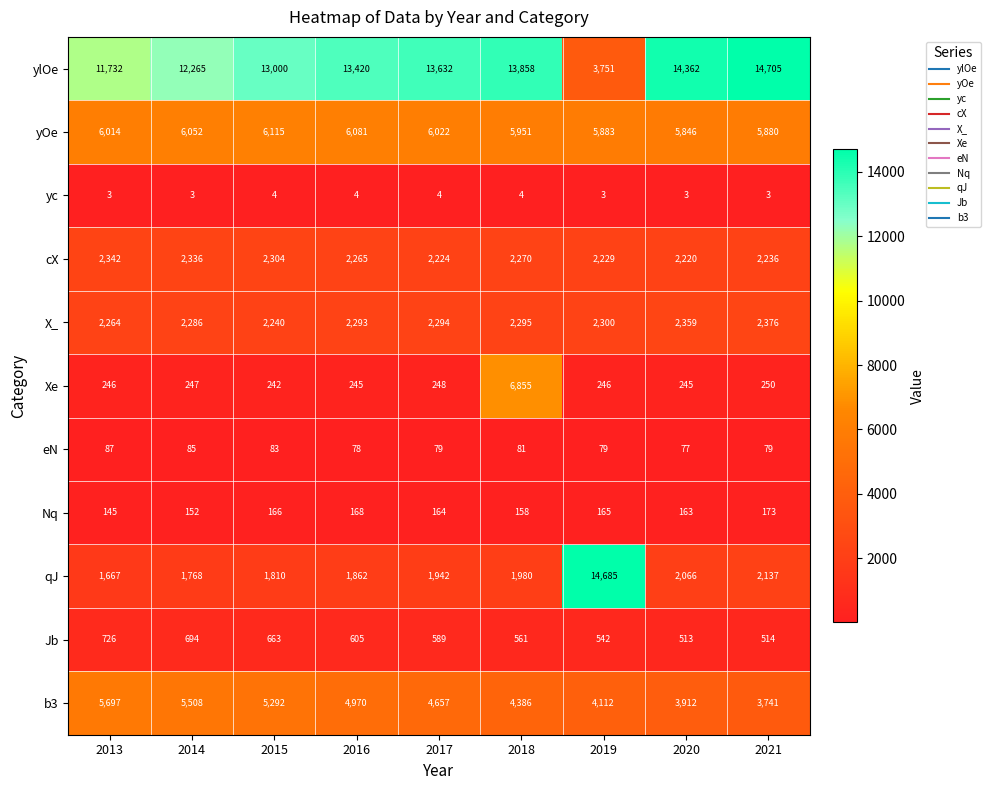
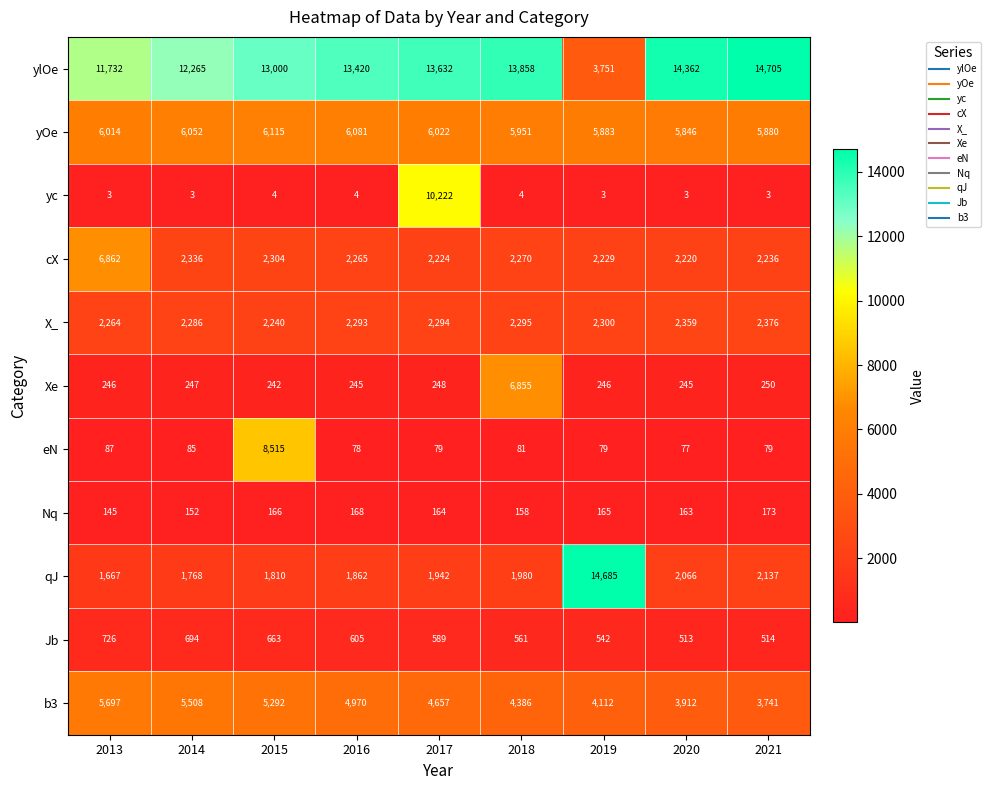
  {
    "ylOe": {
      "2013": "11,732",
      "2014": "12,265",
      "2015": "13,000",
      "2016": "13,420",
      "2017": "13,632",
      "2018": "13,858",
      "2019": "3,751",
      "2020": "14,362",
      "2021": "14,705"
    },
    "yOe": {
      "2013": "6,014",
      "2014": "6,052",
      "2015": "6,115",
      "2016": "6,081",
      "2017": "6,022",
      "2018": "5,951",
      "2019": "5,883",
      "2020": "5,846",
      "2021": "5,880"
    },
    "yc": {
      "2013": "3",
      "2014": "3",
      "2015": "4",
      "2016": "4",
-     "2017": "4",
+     "2017": "10,222",
      "2018": "4",
      "2019": "3",
      "2020": "3",
      "2021": "3"
    },
    "cX": {
-     "2013": "2,342",
+     "2013": "6,862",
      "2014": "2,336",
      "2015": "2,304",
      "2016": "2,265",
      "2017": "2,224",
      "2018": "2,270",
      "2019": "2,229",
      "2020": "2,220",
      "2021": "2,236"
    },
    "X_": {
      "2013": "2,264",
      "2014": "2,286",
      "2015": "2,240",
      "2016": "2,293",
      "2017": "2,294",
      "2018": "2,295",
      "2019": "2,300",
      "2020": "2,359",
      "2021": "2,376"
    },
    "Xe": {
      "2013": "246",
      "2014": "247",
      "2015": "242",
      "2016": "245",
      "2017": "248",
      "2018": "6,855",
      "2019": "246",
      "2020": "245",
      "2021": "250"
    },
    "eN": {
      "2013": "87",
      "2014": "85",
-     "2015": "83",
+     "2015": "8,515",
      "2016": "78",
      "2017": "79",
      "2018": "81",
      "2019": "79",
      "2020": "77",
      "2021": "79"
    },
    "Nq": {
      "2013": "145",
      "2014": "152",
      "2015": "166",
      "2016": "168",
      "2017": "164",
      "2018": "158",
      "2019": "165",
      "2020": "163",
      "2021": "173"
    },
    "qJ": {
      "2013": "1,667",
      "2014": "1,768",
      "2015": "1,810",
      "2016": "1,862",
      "2017": "1,942",
      "2018": "1,980",
      "2019": "14,685",
      "2020": "2,066",
      "2021": "2,137"
    },
    "Jb": {
      "2013": "726",
      "2014": "694",
      "2015": "663",
      "2016": "605",
      "2017": "589",
      "2018": "561",
      "2019": "542",
      "2020": "513",
      "2021": "514"
    },
    "b3": {
      "2013": "5,697",
      "2014": "5,508",
      "2015": "5,292",
      "2016": "4,970",
      "2017": "4,657",
      "2018": "4,386",
      "2019": "4,112",
      "2020": "3,912",
      "2021": "3,741"
    }
  }
